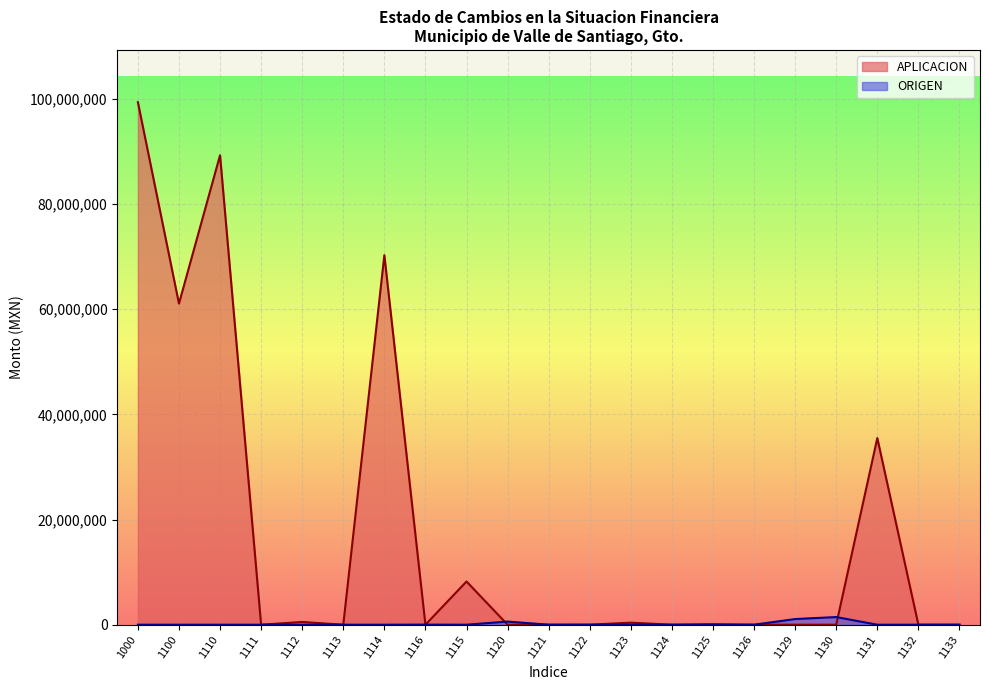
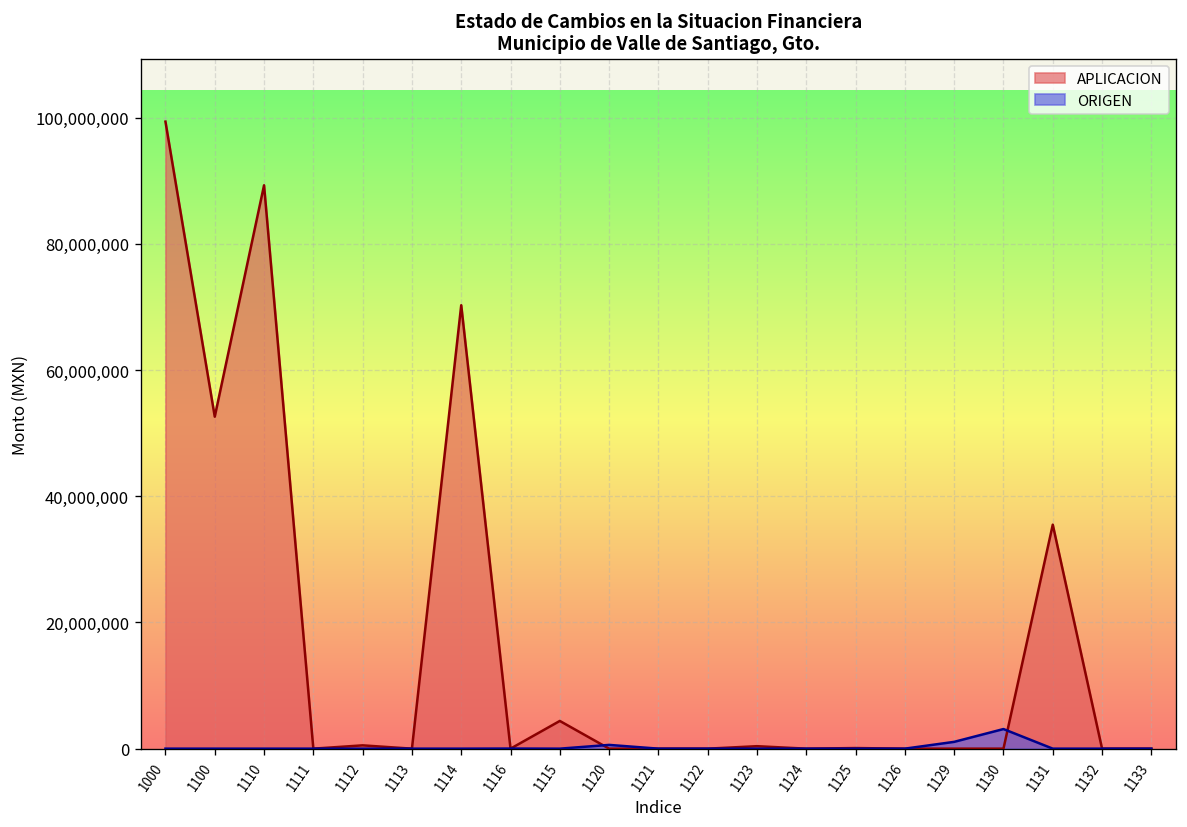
  {
    "APLICACION": {
      "1000": "99,000,000",
-     "1100": "61,000,000",
+     "1100": "53,000,000",
      "1110": "89,000,000",
      "1112": "1,000,000",
      "1114": "70,000,000",
-     "1115": "8,000,000",
+     "1115": "4,000,000",
      "1120": "0",
      "1129": "0",
      "1130": "0",
      "1131": "35,000,000"
    },
    "ORIGEN": {
      "1000": "0",
      "1100": "0",
      "1110": "0",
      "1112": "0",
      "1114": "0",
      "1115": "0",
      "1120": "1,000,000",
      "1129": "1,000,000",
-     "1130": "1,000,000",
+     "1130": "3,000,000",
      "1131": "0"
    }
  }
